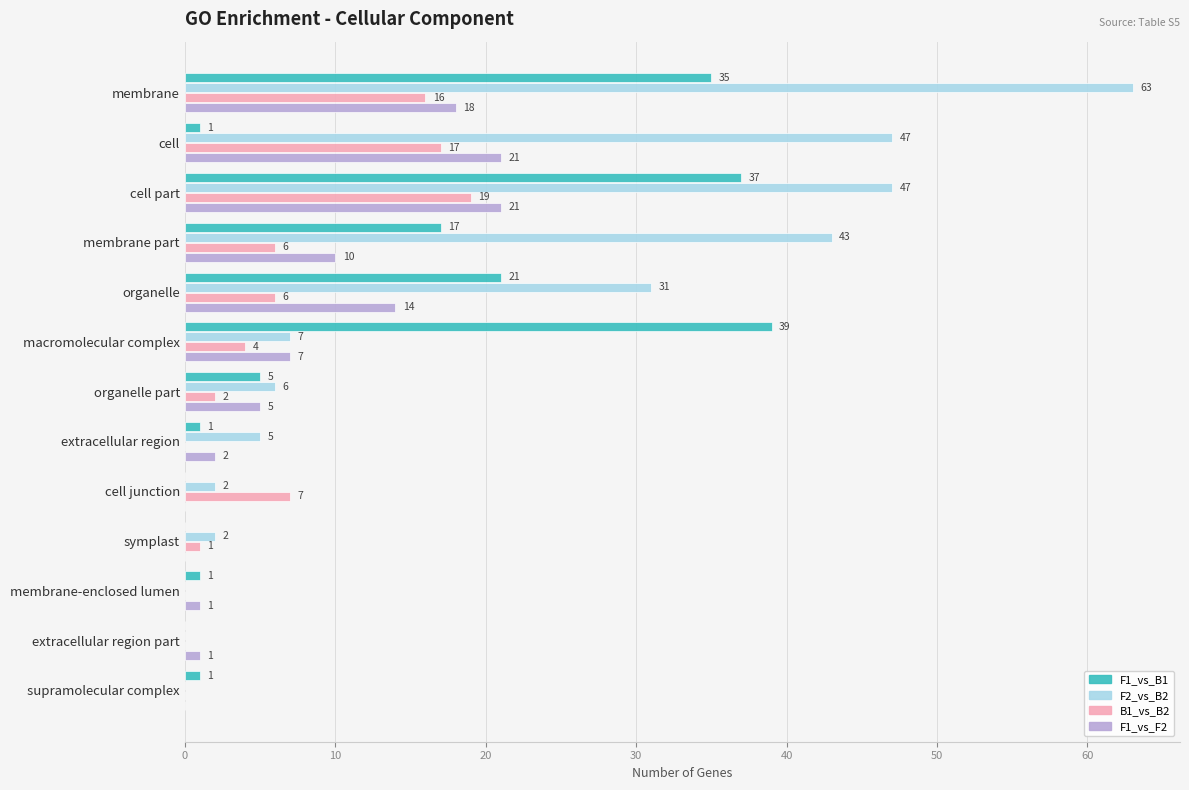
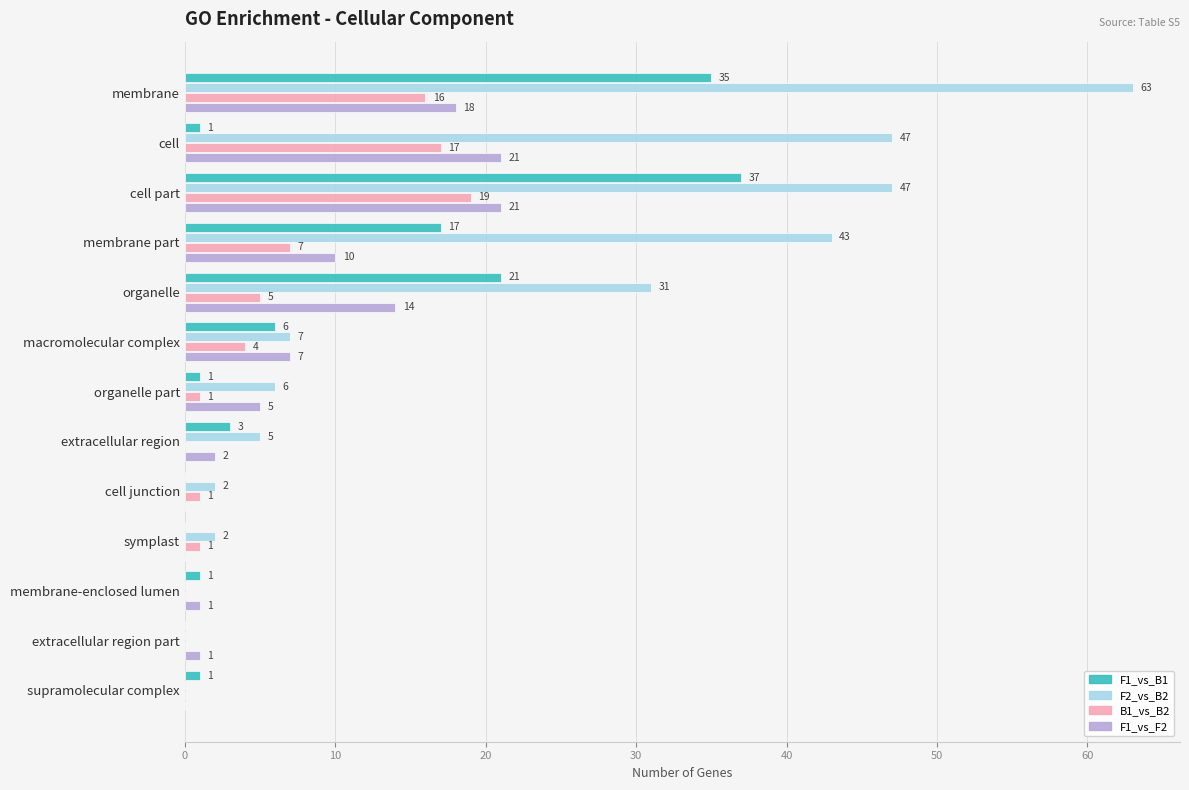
  {
    "F1_vs_B1": {
      "membrane": 35,
      "cell": 1,
      "cell part": 37,
      "membrane part": 17,
      "organelle": 21,
-     "macromolecular complex": 39,
-     "organelle part": 5,
-     "extracellular region": 1,
+     "macromolecular complex": 6,
+     "organelle part": 1,
+     "extracellular region": 3,
      "membrane-enclosed lumen": 1,
      "supramolecular complex": 1
    },
    "B1_vs_B2": {
      "membrane": 16,
      "cell": 17,
      "cell part": 19,
-     "membrane part": 6,
-     "organelle": 6,
+     "membrane part": 7,
+     "organelle": 5,
      "macromolecular complex": 4,
-     "organelle part": 2,
-     "cell junction": 7,
+     "organelle part": 1,
+     "cell junction": 1,
      "symplast": 1
    }
  }
